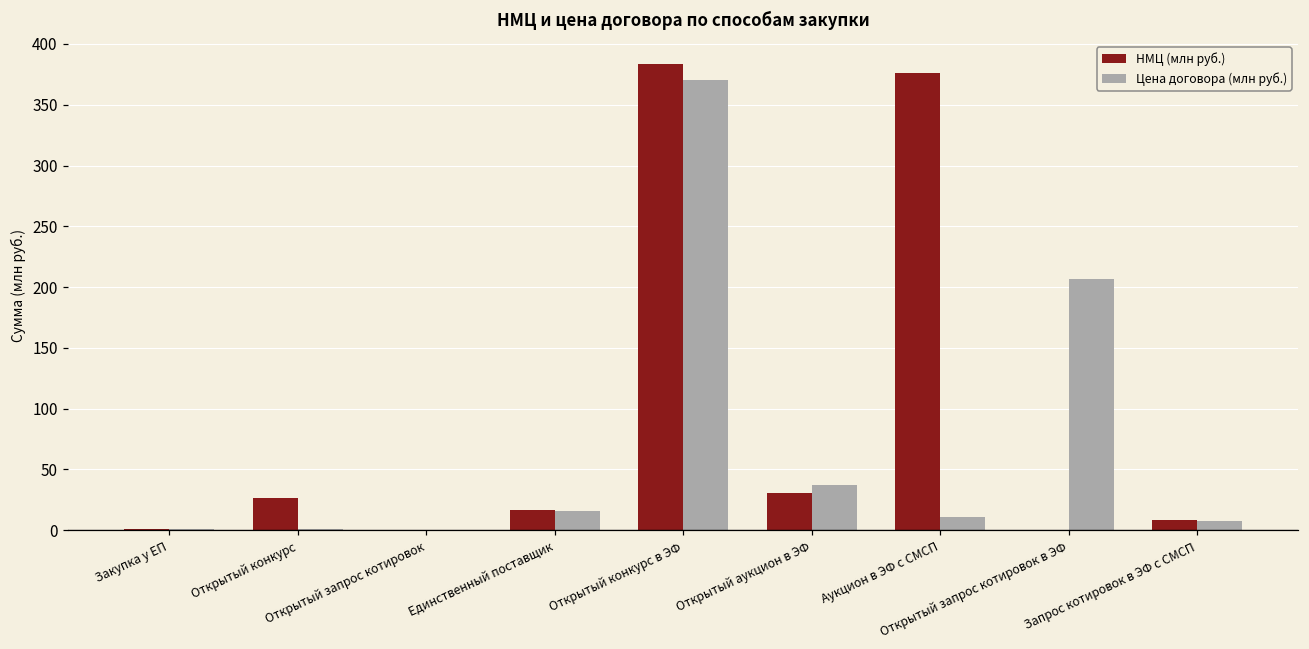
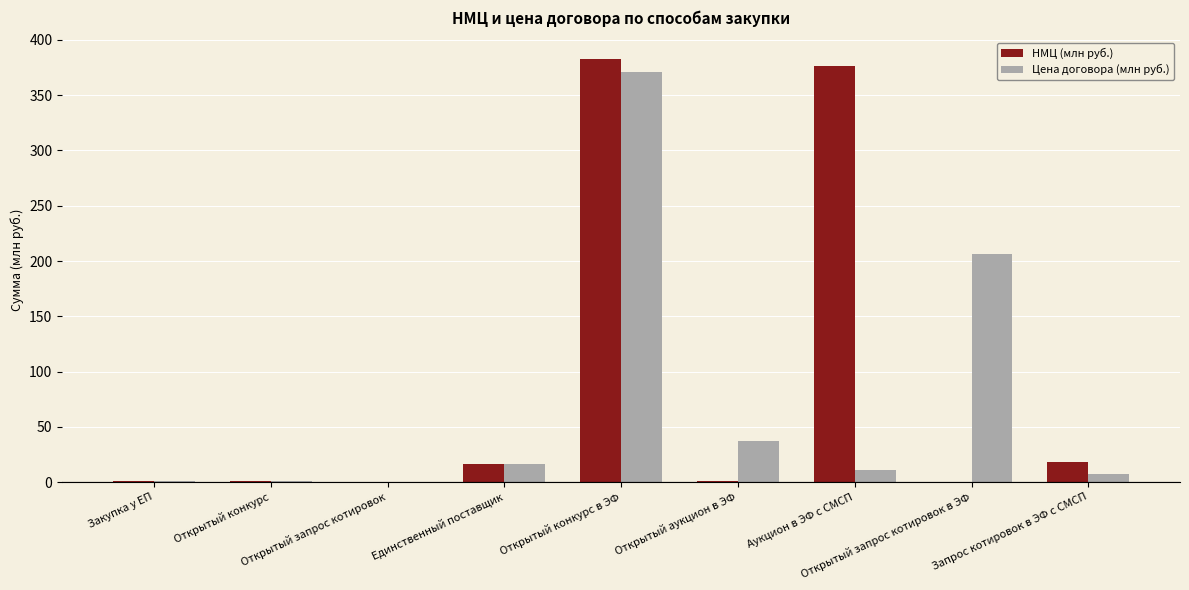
  {
    "НМЦ (млн руб.)": {
-     "Открытый конкурс": 26,
+     "Открытый конкурс": 1,
      "Единственный поставщик": 16,
      "Открытый конкурс в ЭФ": 383,
-     "Открытый аукцион в ЭФ": 31,
+     "Открытый аукцион в ЭФ": 1,
      "Аукцион в ЭФ с СМСП": 377,
-     "Запрос котировок в ЭФ с СМСП": 8
+     "Запрос котировок в ЭФ с СМСП": 18
    },
    "Цена договора (млн руб.)": {
      "Единственный поставщик": 16,
      "Открытый конкурс в ЭФ": 371,
      "Открытый аукцион в ЭФ": 37,
      "Аукцион в ЭФ с СМСП": 11,
      "Открытый запрос котировок в ЭФ": 207,
      "Запрос котировок в ЭФ с СМСП": 7
    }
  }
